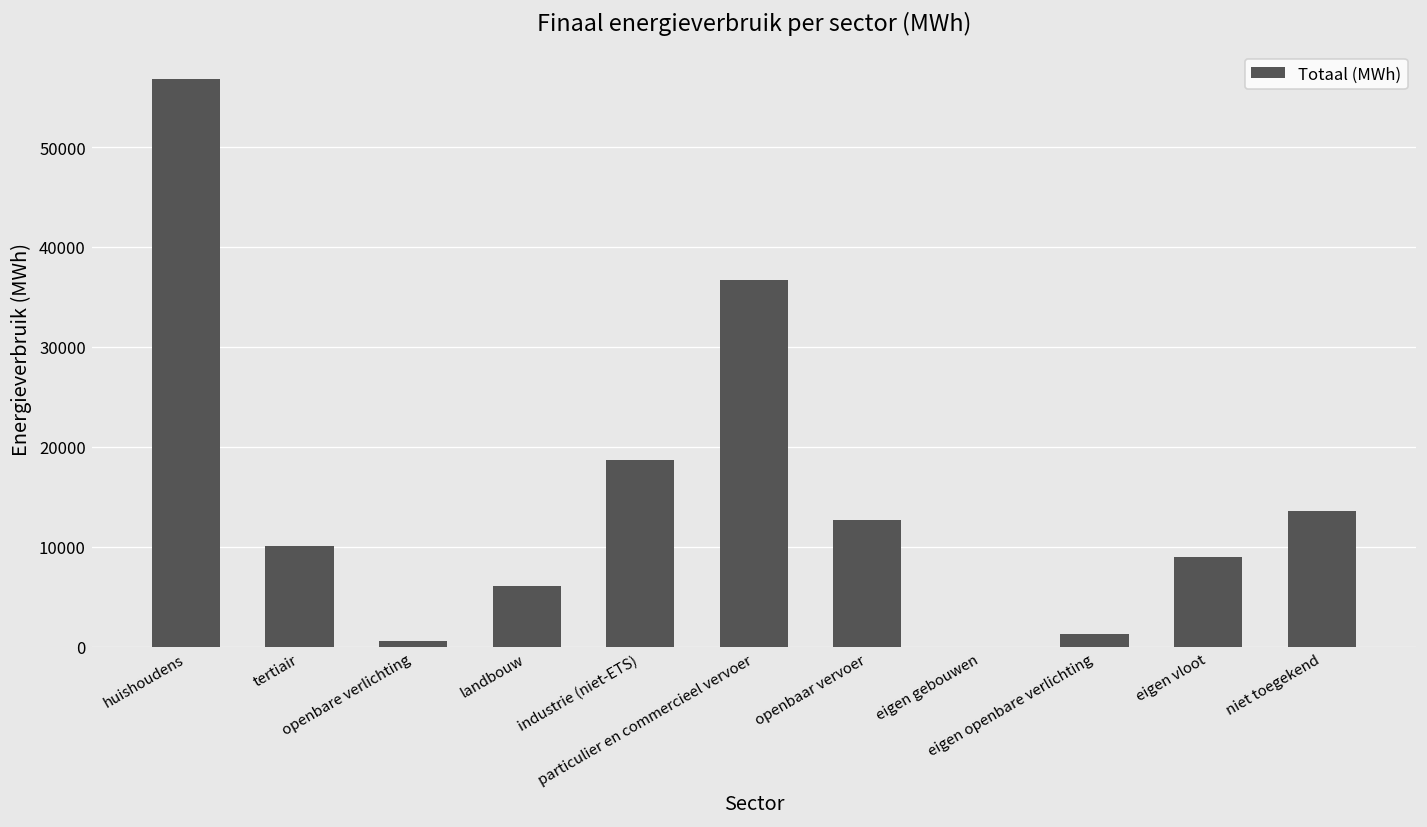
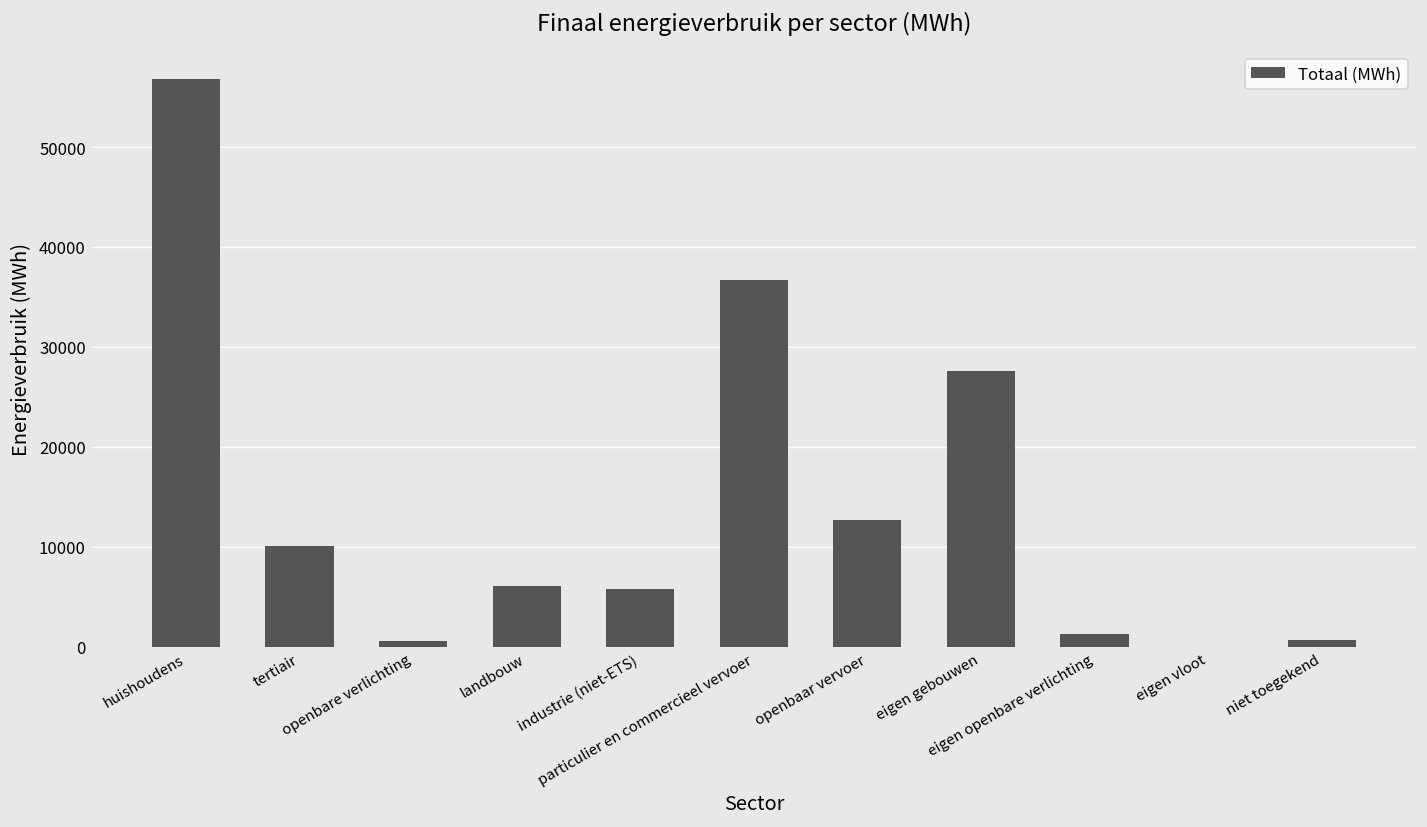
  {
    "huishoudens": 57000,
    "tertiair": 10000,
    "openbare verlichting": 1000,
    "landbouw": 6000,
-   "industrie (niet-ETS)": 19000,
+   "industrie (niet-ETS)": 6000,
    "particulier en commercieel vervoer": 37000,
    "openbaar vervoer": 13000,
-   "eigen gebouwen": 0,
+   "eigen gebouwen": 28000,
    "eigen openbare verlichting": 1000,
-   "eigen vloot": 9000,
-   "niet toegekend": 14000
+   "eigen vloot": 0,
+   "niet toegekend": 1000
  }
